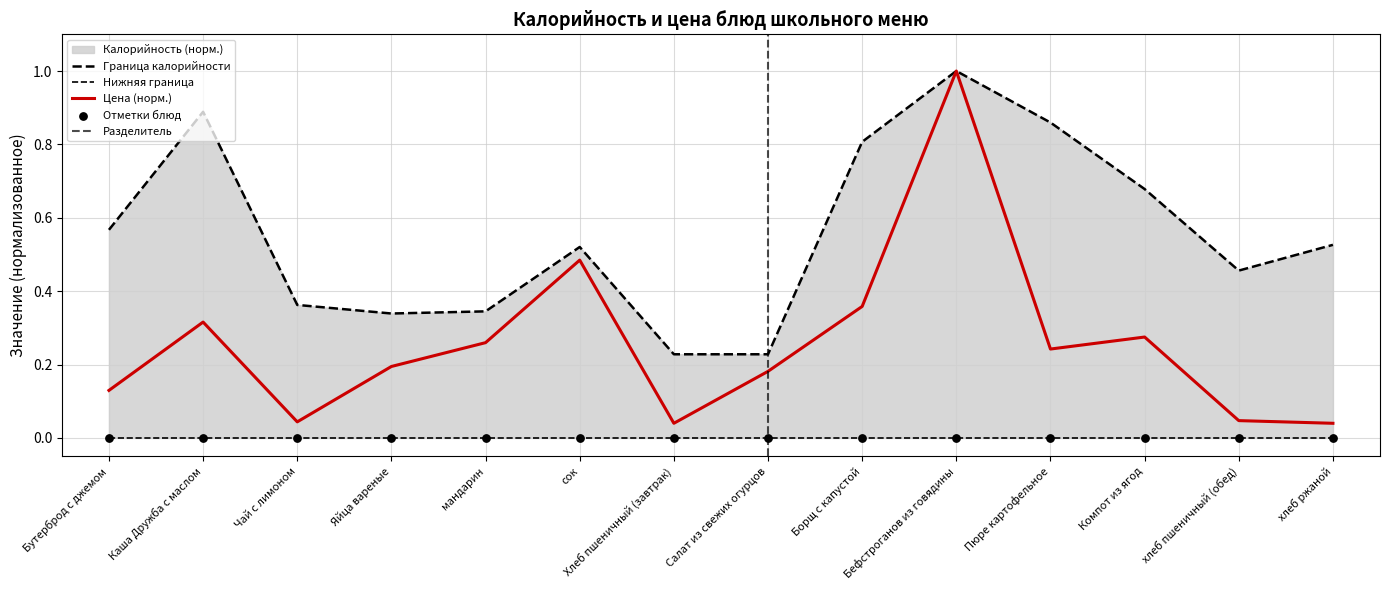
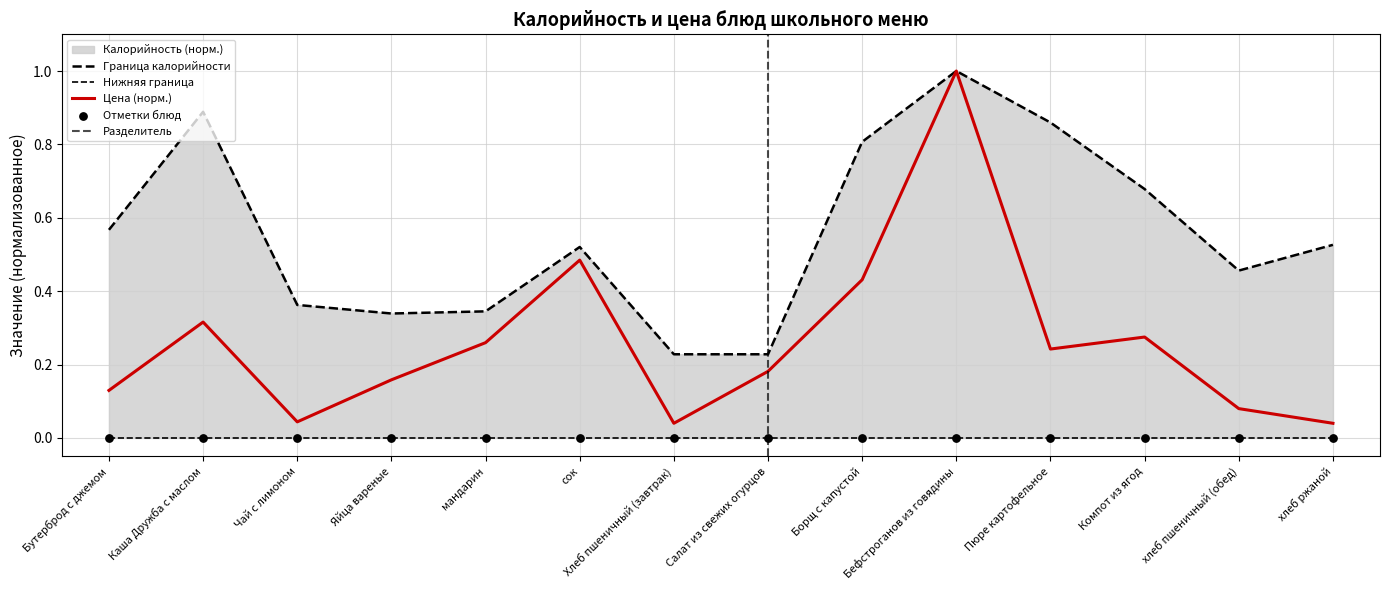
  {
    "Калорийность (норм.)": {
      "Бутерброд с джемом": 0.57,
      "Чай с лимоном": 0.36,
      "Яйца вареные": 0.34,
      "мандарин": 0.35,
      "сок": 0.52,
      "Хлеб пшеничный (завтрак)": 0.23,
      "Салат из свежих огурцов": 0.23,
      "Борщ с капустой": 0.81,
      "Пюре картофельное": 0.86,
      "Компот из ягод": 0.68,
      "хлеб пшеничный (обед)": 0.46,
      "хлеб ржаной": 0.53
    },
    "Отметки блюд": {
      "Бутерброд с джемом": 0.00,
      "Каша Дружба с маслом": 0.00,
      "Чай с лимоном": 0.00,
      "Яйца вареные": 0.00,
      "мандарин": 0.00,
      "сок": 0.00,
      "Хлеб пшеничный (завтрак)": 0.00,
      "Салат из свежих огурцов": 0.00,
      "Борщ с капустой": 0.00,
      "Бефстроганов из говядины": 0.00,
      "Пюре картофельное": 0.00,
      "Компот из ягод": 0.00,
      "хлеб пшеничный (обед)": 0.00,
      "хлеб ржаной": 0.00
    },
    "Цена (норм.)": {
      "Бутерброд с джемом": 0.13,
      "Каша Дружба с маслом": 0.32,
      "Чай с лимоном": 0.04,
-     "Яйца вареные": 0.19,
+     "Яйца вареные": 0.16,
      "мандарин": 0.26,
      "сок": 0.48,
      "Хлеб пшеничный (завтрак)": 0.04,
      "Салат из свежих огурцов": 0.18,
-     "Борщ с капустой": 0.36,
+     "Борщ с капустой": 0.43,
      "Пюре картофельное": 0.24,
      "Компот из ягод": 0.28,
-     "хлеб пшеничный (обед)": 0.05,
+     "хлеб пшеничный (обед)": 0.08,
      "хлеб ржаной": 0.04
    }
  }
